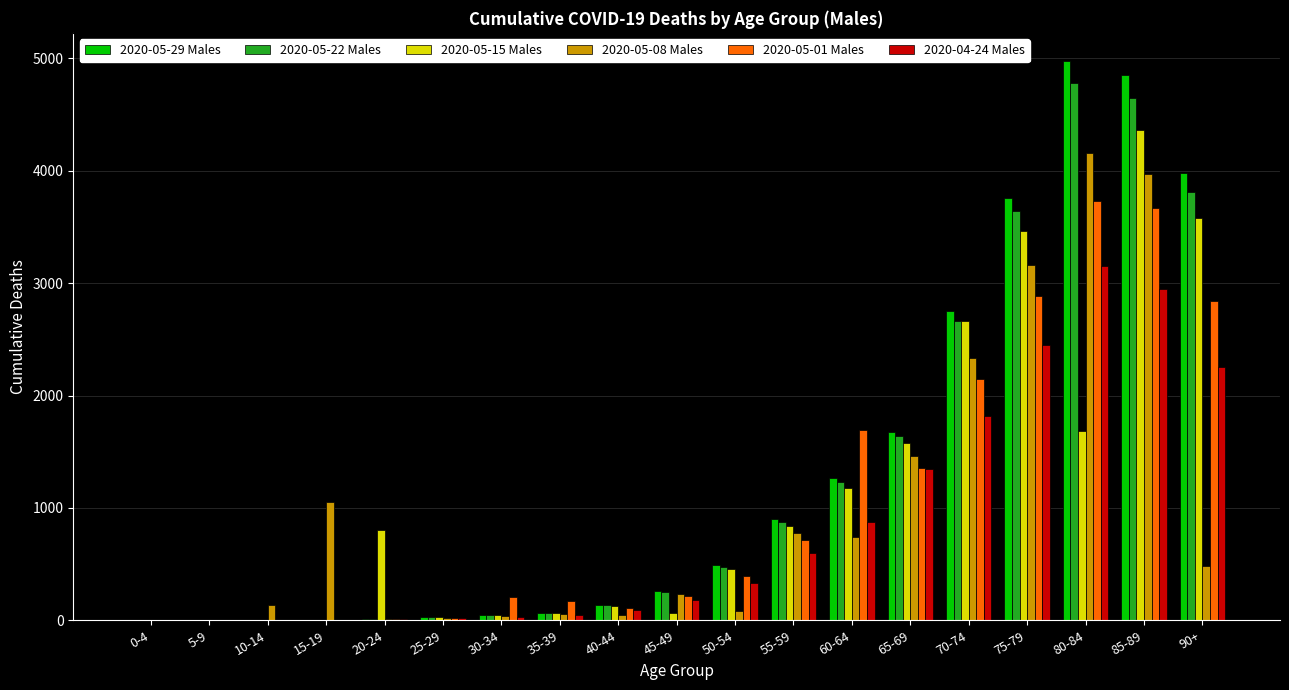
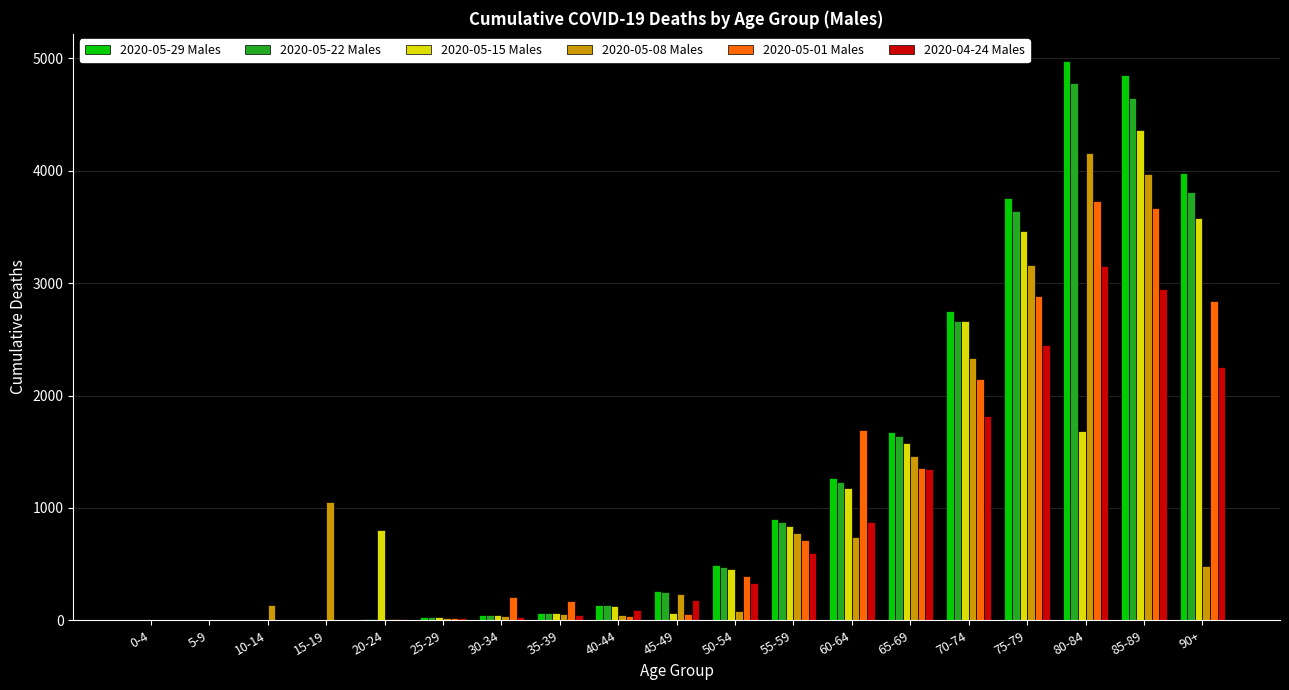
  {
    "2020-05-15 Males": {
      "5-9": 0,
      "10-14": 0,
      "20-24": 800,
      "25-29": 30,
      "30-34": 40,
      "35-39": 60,
      "40-44": 130,
      "45-49": 70,
      "50-54": 450,
      "55-59": 840,
      "60-64": 1180,
      "65-69": 1580,
      "70-74": 2660,
      "75-79": 3470,
      "80-84": 1680,
      "85-89": 4370,
      "90+": 3580
    },
    "2020-05-08 Males": {
      "5-9": 0,
      "10-14": 140,
      "15-19": 1060,
      "30-34": 40,
      "35-39": 60,
      "40-44": 50,
      "45-49": 230,
      "50-54": 90,
      "55-59": 780,
      "60-64": 740,
      "65-69": 1470,
      "70-74": 2330,
      "75-79": 3170,
      "80-84": 4160,
      "85-89": 3970,
      "90+": 480
    },
    "2020-05-01 Males": {
      "0-4": 0,
      "5-9": 0,
      "30-34": 210,
      "35-39": 170,
-     "40-44": 110,
-     "45-49": 210,
+     "40-44": 40,
+     "45-49": 50,
      "50-54": 390,
      "55-59": 710,
      "60-64": 1700,
      "65-69": 1360,
      "70-74": 2140,
      "75-79": 2890,
      "80-84": 3730,
      "85-89": 3670,
      "90+": 2840
    },
    "2020-04-24 Males": {
      "0-4": 0,
      "5-9": 0,
      "30-34": 30,
      "35-39": 40,
      "40-44": 100,
      "45-49": 180,
      "50-54": 330,
      "55-59": 600,
      "60-64": 870,
      "65-69": 1350,
      "70-74": 1820,
      "75-79": 2450,
      "80-84": 3150,
      "85-89": 2950,
      "90+": 2250
    }
  }
